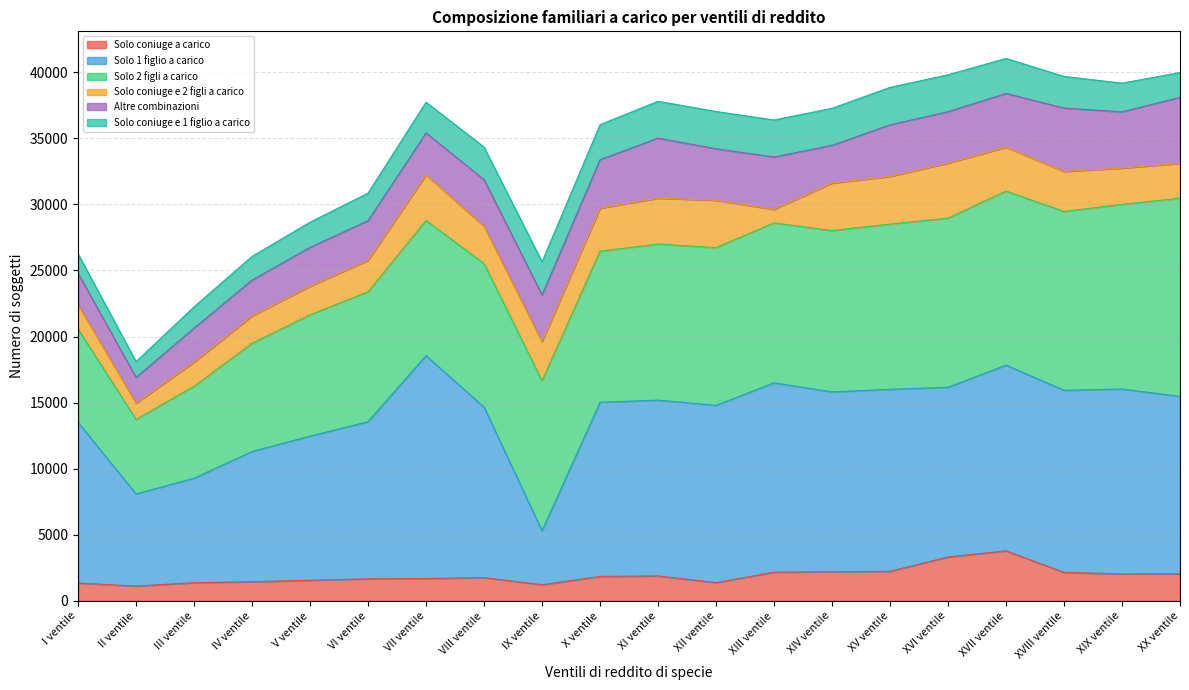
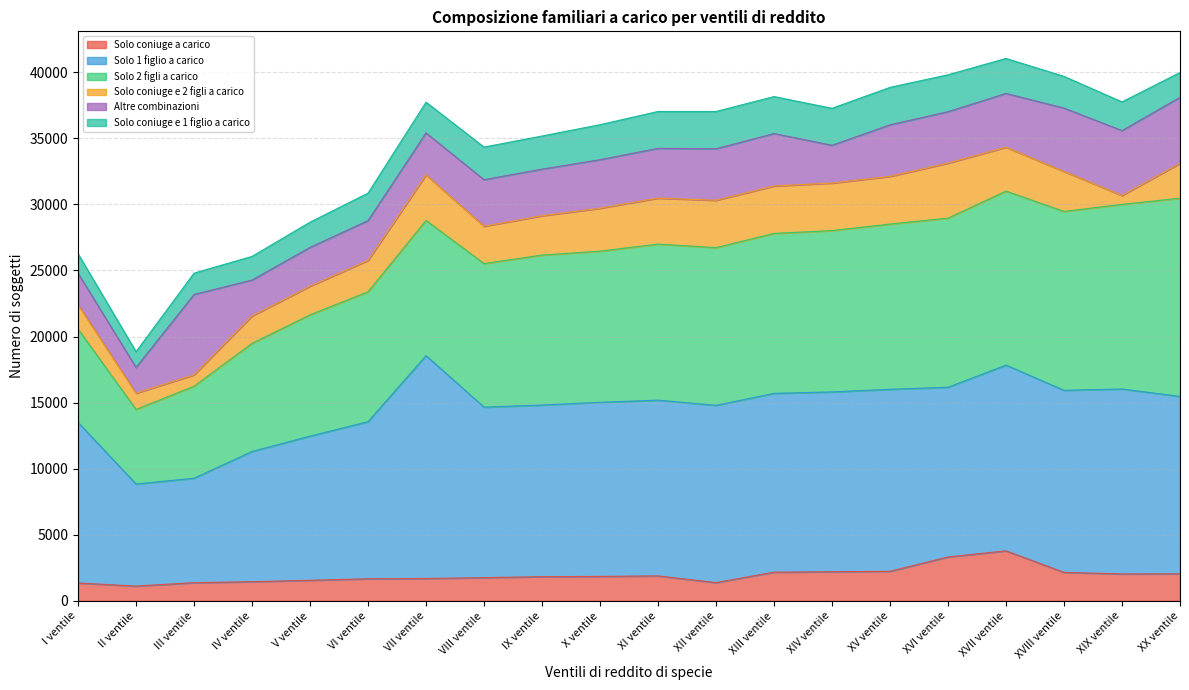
  {
    "Solo coniuge a carico": {
      "I ventile": 1400,
      "II ventile": 1100,
      "III ventile": 1400,
      "IV ventile": 1500,
      "V ventile": 1600,
      "VI ventile": 1700,
      "VII ventile": 1700,
      "VIII ventile": 1800,
-     "IX ventile": 1200,
+     "IX ventile": 1800,
      "X ventile": 1900,
      "XI ventile": 1900,
      "XII ventile": 1400,
      "XIII ventile": 2200,
      "XIV ventile": 2200,
      "XV ventile": 2200,
      "XVI ventile": 3300,
      "XVII ventile": 3800,
      "XVIII ventile": 2200,
      "XIX ventile": 2000,
      "XX ventile": 2000
    },
    "Solo 1 figlio a carico": {
      "I ventile": 12100,
-     "II ventile": 7000,
+     "II ventile": 7700,
      "III ventile": 7900,
      "IV ventile": 9900,
      "V ventile": 10900,
      "VI ventile": 11900,
      "VII ventile": 16900,
      "VIII ventile": 12900,
-     "IX ventile": 4100,
+     "IX ventile": 13000,
      "X ventile": 13200,
      "XI ventile": 13300,
      "XII ventile": 13400,
-     "XIII ventile": 14300,
+     "XIII ventile": 13500,
      "XIV ventile": 13600,
      "XV ventile": 13800,
      "XVI ventile": 12800,
      "XVII ventile": 14100,
      "XVIII ventile": 13800,
      "XIX ventile": 14000,
      "XX ventile": 13400
    },
    "Solo coniuge e 2 figli a carico": {
      "I ventile": 1800,
      "II ventile": 1200,
-     "III ventile": 1800,
+     "III ventile": 900,
      "IV ventile": 2100,
      "V ventile": 2200,
      "VI ventile": 2400,
      "VII ventile": 3400,
      "VIII ventile": 2800,
      "IX ventile": 3000,
      "X ventile": 3200,
      "XI ventile": 3500,
      "XII ventile": 3600,
-     "XIII ventile": 1000,
+     "XIII ventile": 3600,
      "XIV ventile": 3600,
      "XV ventile": 3600,
      "XVI ventile": 4200,
      "XVII ventile": 3300,
      "XVIII ventile": 3000,
-     "XIX ventile": 2700,
+     "XIX ventile": 700,
      "XX ventile": 2600
    },
    "Altre combinazioni": {
      "I ventile": 2400,
      "II ventile": 1900,
-     "III ventile": 2600,
+     "III ventile": 6100,
      "IV ventile": 2700,
      "V ventile": 2900,
      "VI ventile": 3000,
      "VII ventile": 3200,
      "VIII ventile": 3500,
      "IX ventile": 3500,
      "X ventile": 3700,
-     "XI ventile": 4500,
+     "XI ventile": 3800,
      "XII ventile": 3900,
      "XIII ventile": 4000,
      "XIV ventile": 2900,
      "XV ventile": 3900,
      "XVI ventile": 3900,
      "XVII ventile": 4100,
      "XVIII ventile": 4800,
-     "XIX ventile": 4300,
+     "XIX ventile": 4900,
      "XX ventile": 5000
    }
  }
